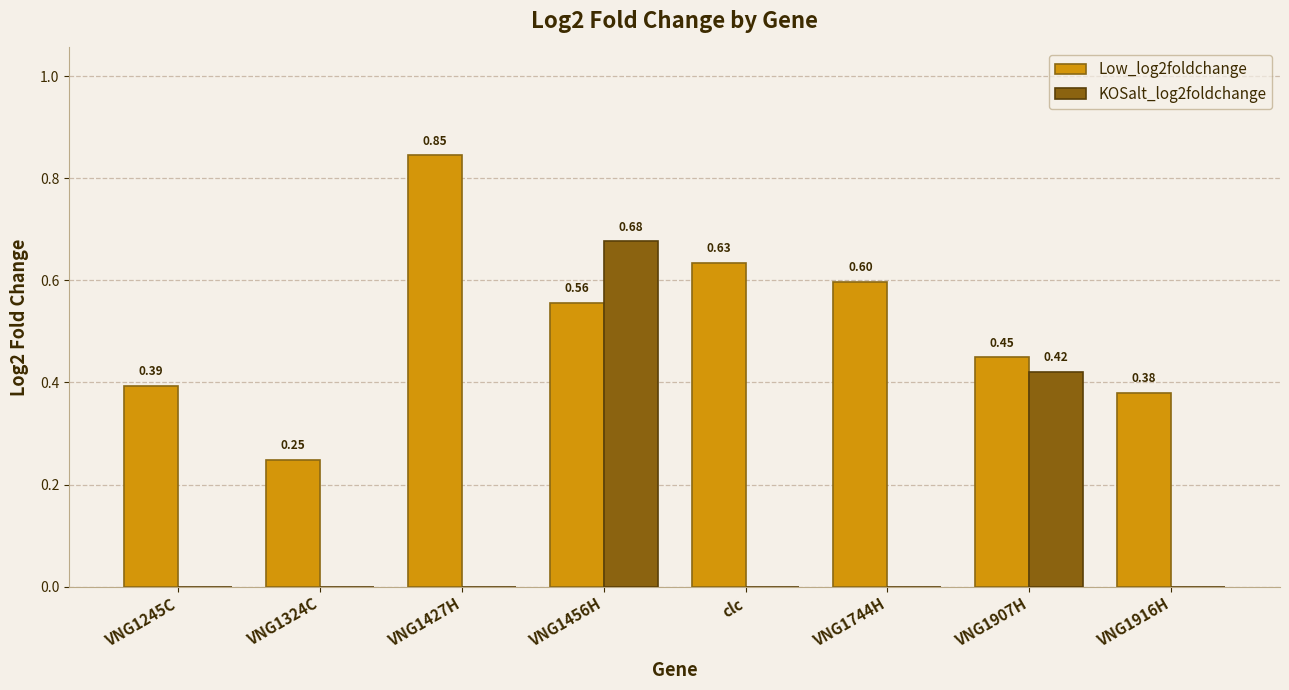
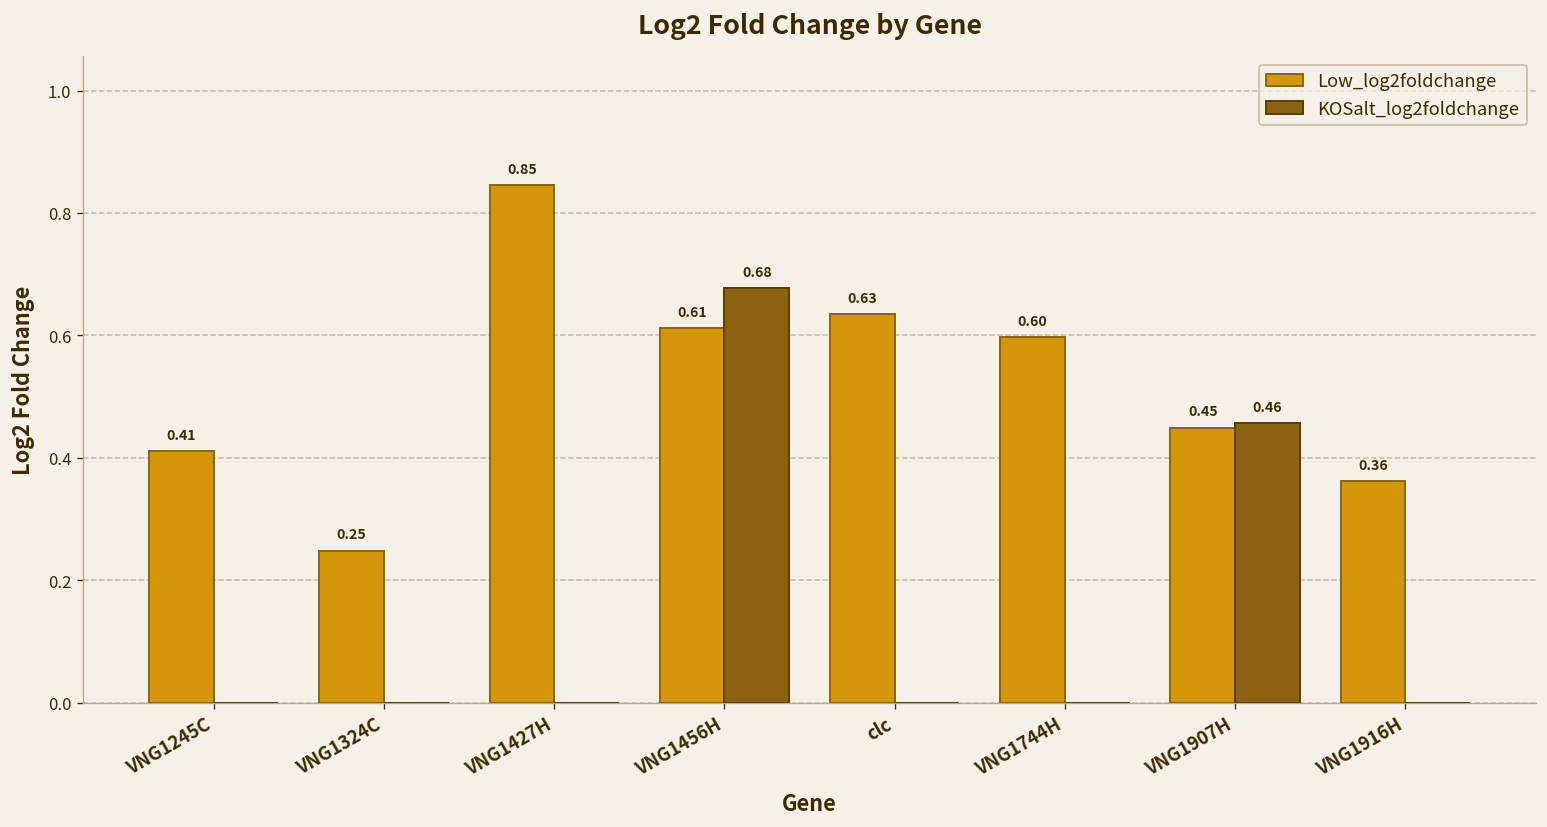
  {
    "Low_log2foldchange": {
-     "VNG1245C": 0.39,
+     "VNG1245C": 0.41,
      "VNG1324C": 0.25,
      "VNG1427H": 0.85,
-     "VNG1456H": 0.56,
+     "VNG1456H": 0.61,
      "clc": 0.63,
      "VNG1744H": 0.60,
      "VNG1907H": 0.45,
-     "VNG1916H": 0.38
+     "VNG1916H": 0.36
    },
    "KOSalt_log2foldchange": {
      "VNG1456H": 0.68,
-     "VNG1907H": 0.42
+     "VNG1907H": 0.46
    }
  }
